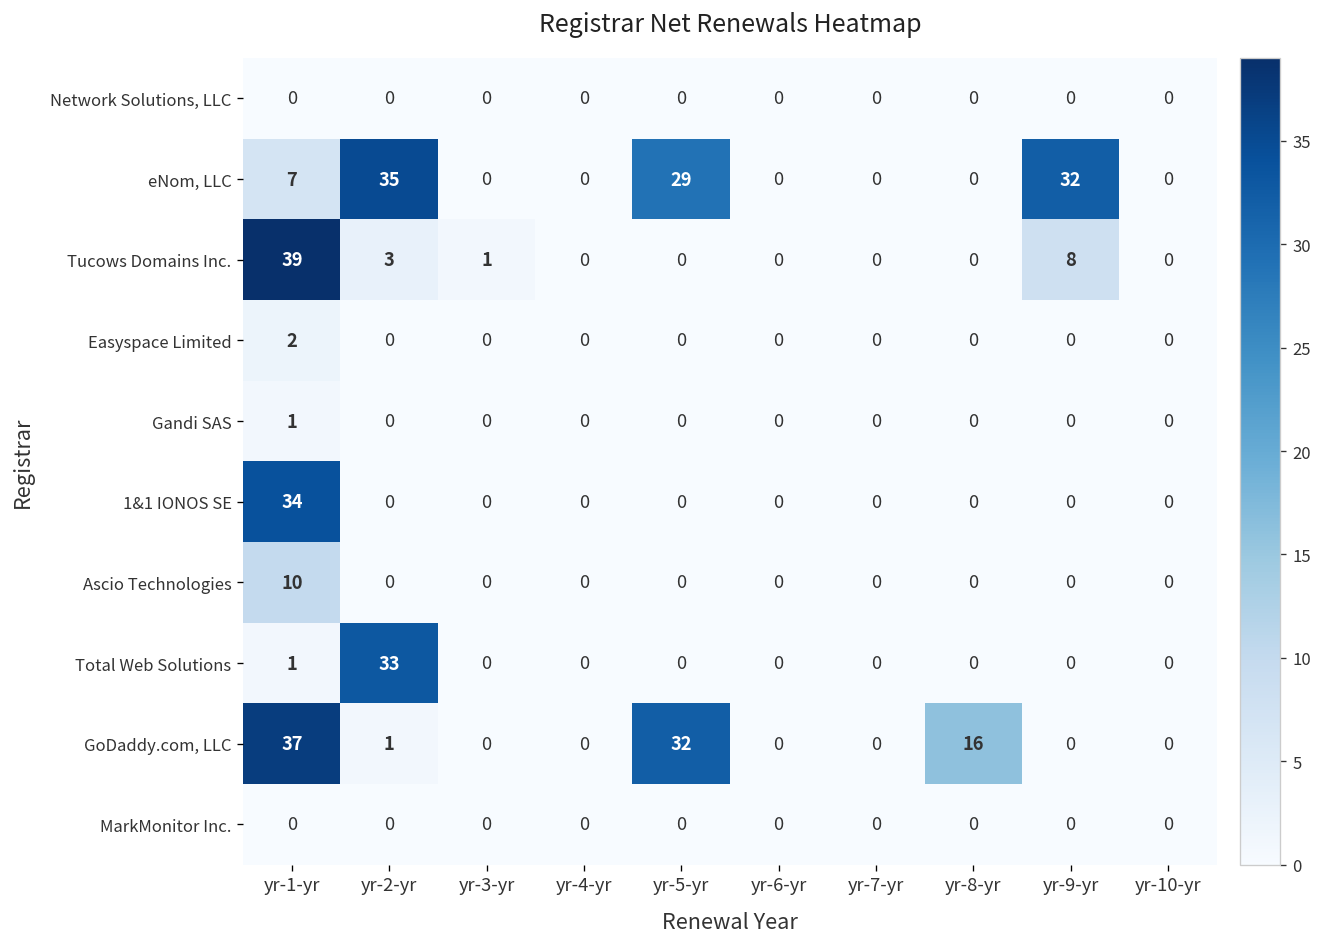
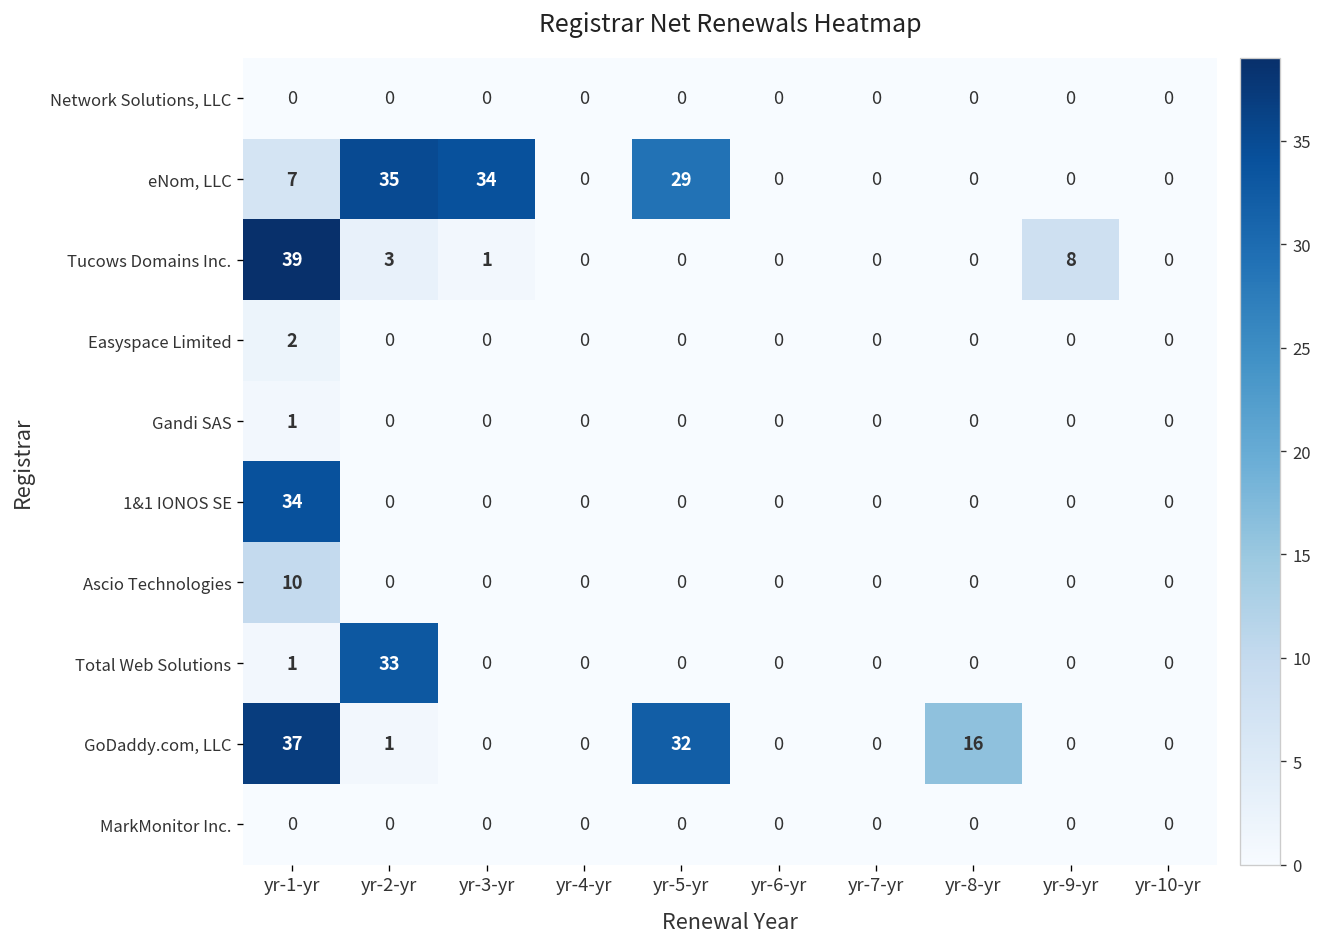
  {
    "Network Solutions, LLC": {
      "yr-1-yr": 0,
      "yr-2-yr": 0,
      "yr-3-yr": 0,
      "yr-4-yr": 0,
      "yr-5-yr": 0,
      "yr-6-yr": 0,
      "yr-7-yr": 0,
      "yr-8-yr": 0,
      "yr-9-yr": 0,
      "yr-10-yr": 0
    },
    "eNom, LLC": {
      "yr-1-yr": 7,
      "yr-2-yr": 35,
-     "yr-3-yr": 0,
+     "yr-3-yr": 34,
      "yr-4-yr": 0,
      "yr-5-yr": 29,
      "yr-6-yr": 0,
      "yr-7-yr": 0,
      "yr-8-yr": 0,
-     "yr-9-yr": 32,
+     "yr-9-yr": 0,
      "yr-10-yr": 0
    },
    "Tucows Domains Inc.": {
      "yr-1-yr": 39,
      "yr-2-yr": 3,
      "yr-3-yr": 1,
      "yr-4-yr": 0,
      "yr-5-yr": 0,
      "yr-6-yr": 0,
      "yr-7-yr": 0,
      "yr-8-yr": 0,
      "yr-9-yr": 8,
      "yr-10-yr": 0
    },
    "Easyspace Limited": {
      "yr-1-yr": 2,
      "yr-2-yr": 0,
      "yr-3-yr": 0,
      "yr-4-yr": 0,
      "yr-5-yr": 0,
      "yr-6-yr": 0,
      "yr-7-yr": 0,
      "yr-8-yr": 0,
      "yr-9-yr": 0,
      "yr-10-yr": 0
    },
    "Gandi SAS": {
      "yr-1-yr": 1,
      "yr-2-yr": 0,
      "yr-3-yr": 0,
      "yr-4-yr": 0,
      "yr-5-yr": 0,
      "yr-6-yr": 0,
      "yr-7-yr": 0,
      "yr-8-yr": 0,
      "yr-9-yr": 0,
      "yr-10-yr": 0
    },
    "1&1 IONOS SE": {
      "yr-1-yr": 34,
      "yr-2-yr": 0,
      "yr-3-yr": 0,
      "yr-4-yr": 0,
      "yr-5-yr": 0,
      "yr-6-yr": 0,
      "yr-7-yr": 0,
      "yr-8-yr": 0,
      "yr-9-yr": 0,
      "yr-10-yr": 0
    },
    "Ascio Technologies": {
      "yr-1-yr": 10,
      "yr-2-yr": 0,
      "yr-3-yr": 0,
      "yr-4-yr": 0,
      "yr-5-yr": 0,
      "yr-6-yr": 0,
      "yr-7-yr": 0,
      "yr-8-yr": 0,
      "yr-9-yr": 0,
      "yr-10-yr": 0
    },
    "Total Web Solutions": {
      "yr-1-yr": 1,
      "yr-2-yr": 33,
      "yr-3-yr": 0,
      "yr-4-yr": 0,
      "yr-5-yr": 0,
      "yr-6-yr": 0,
      "yr-7-yr": 0,
      "yr-8-yr": 0,
      "yr-9-yr": 0,
      "yr-10-yr": 0
    },
    "GoDaddy.com, LLC": {
      "yr-1-yr": 37,
      "yr-2-yr": 1,
      "yr-3-yr": 0,
      "yr-4-yr": 0,
      "yr-5-yr": 32,
      "yr-6-yr": 0,
      "yr-7-yr": 0,
      "yr-8-yr": 16,
      "yr-9-yr": 0,
      "yr-10-yr": 0
    },
    "MarkMonitor Inc.": {
      "yr-1-yr": 0,
      "yr-2-yr": 0,
      "yr-3-yr": 0,
      "yr-4-yr": 0,
      "yr-5-yr": 0,
      "yr-6-yr": 0,
      "yr-7-yr": 0,
      "yr-8-yr": 0,
      "yr-9-yr": 0,
      "yr-10-yr": 0
    }
  }
